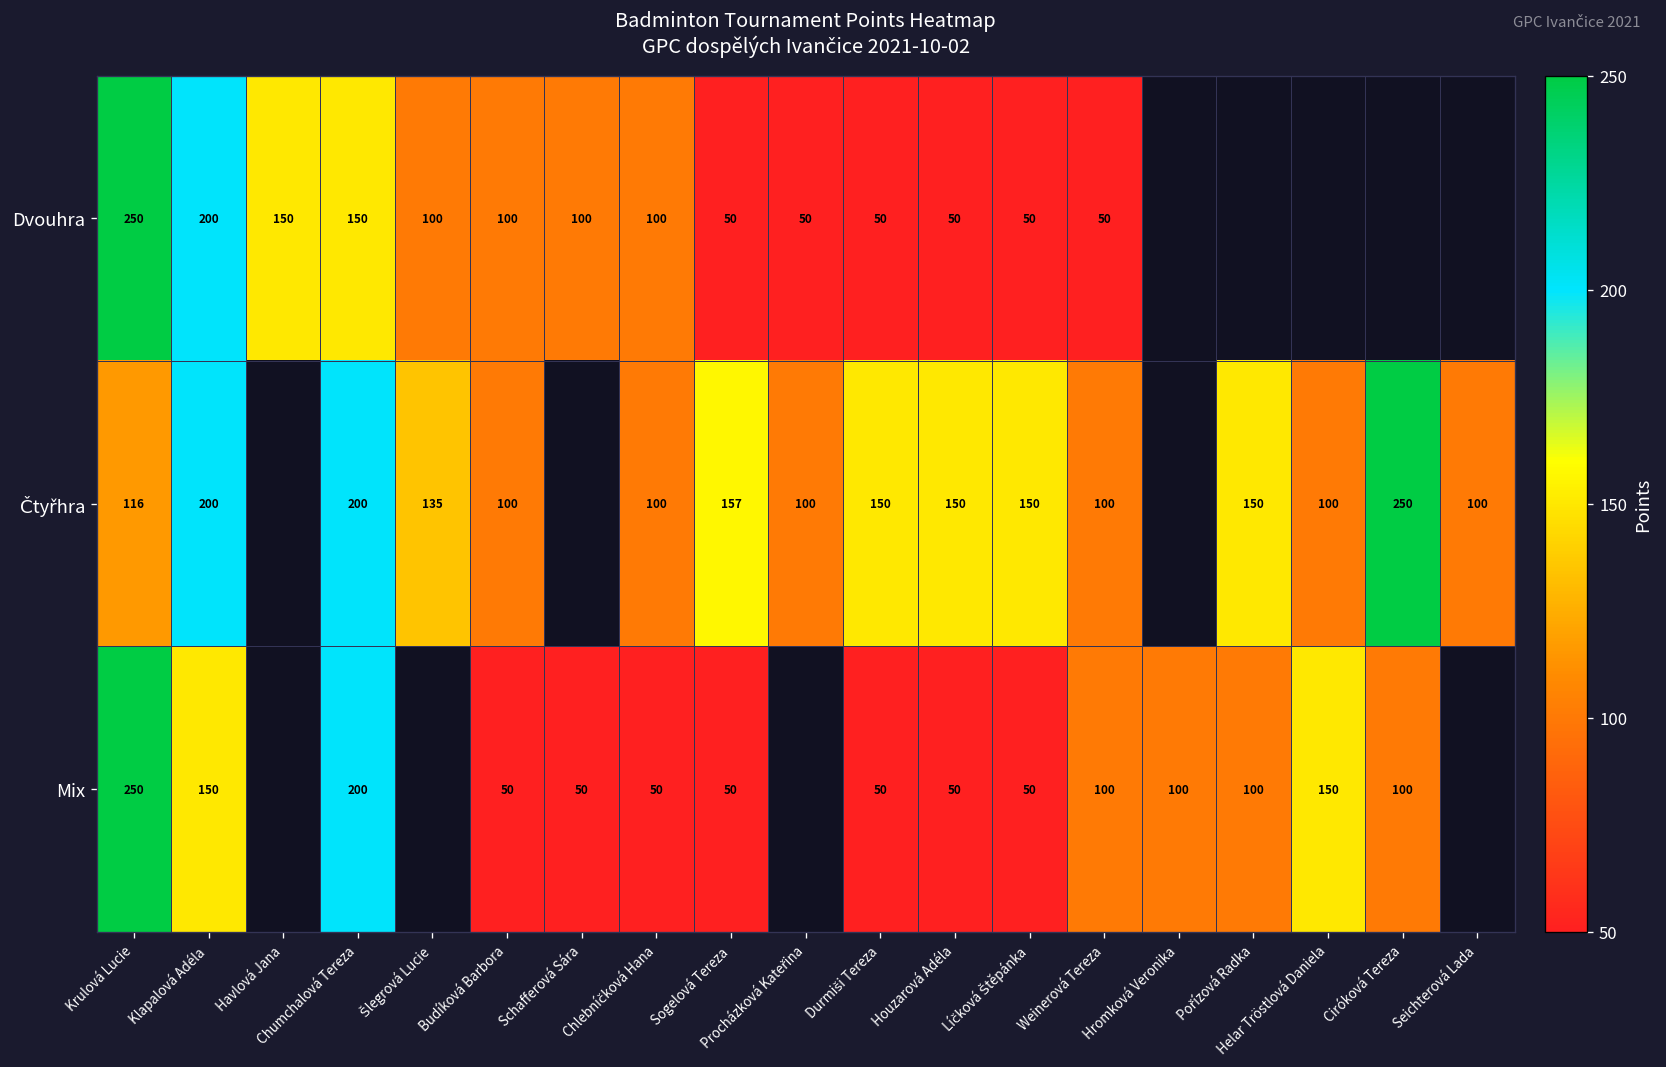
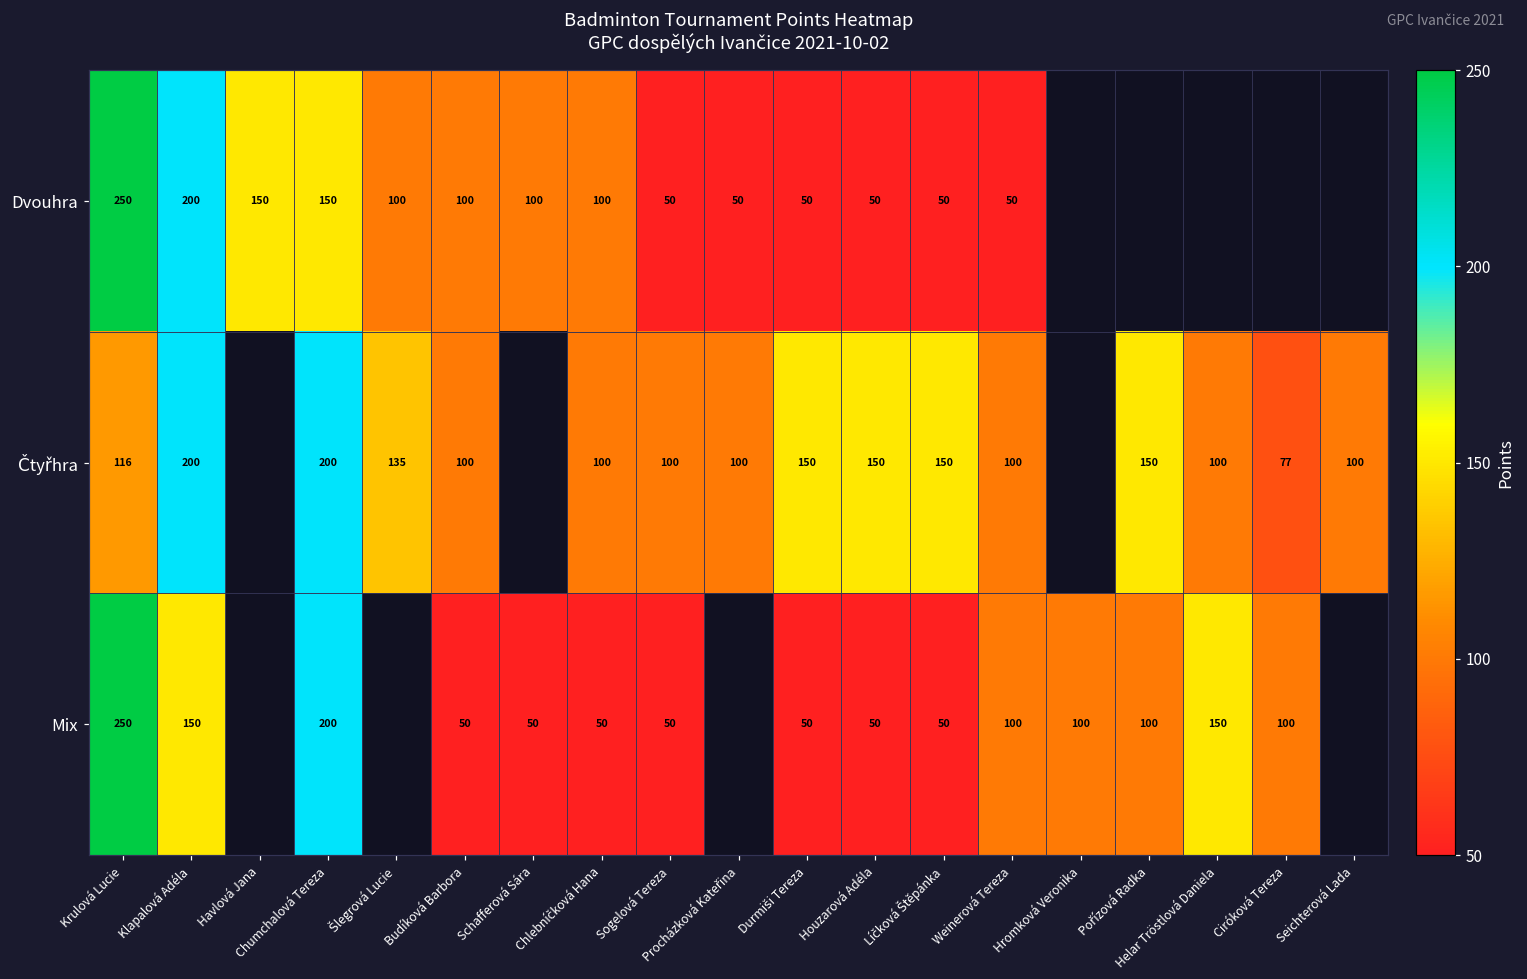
  {
    "Dvouhra": {
      "Krulová Lucie": 250,
      "Klapalová Adéla": 200,
      "Havlová Jana": 150,
      "Chumchalová Tereza": 150,
      "Šlegrová Lucie": 100,
      "Budíková Barbora": 100,
      "Schafferová Sára": 100,
      "Chlebníčková Hana": 100,
      "Sogelová Tereza": 50,
      "Procházková Kateřina": 50,
      "Durmiši Tereza": 50,
      "Houzarová Adéla": 50,
      "Líčková Štěpánka": 50,
      "Weinerová Tereza": 50
    },
    "Čtyřhra": {
      "Krulová Lucie": 116,
      "Klapalová Adéla": 200,
      "Chumchalová Tereza": 200,
      "Šlegrová Lucie": 135,
      "Budíková Barbora": 100,
      "Chlebníčková Hana": 100,
-     "Sogelová Tereza": 157,
+     "Sogelová Tereza": 100,
      "Procházková Kateřina": 100,
      "Durmiši Tereza": 150,
      "Houzarová Adéla": 150,
      "Líčková Štěpánka": 150,
      "Weinerová Tereza": 100,
      "Pořízová Radka": 150,
      "Helar Tröstlová Daniela": 100,
-     "Ciróková Tereza": 250,
+     "Ciróková Tereza": 77,
      "Seichterová Lada": 100
    },
    "Mix": {
      "Krulová Lucie": 250,
      "Klapalová Adéla": 150,
      "Chumchalová Tereza": 200,
      "Budíková Barbora": 50,
      "Schafferová Sára": 50,
      "Chlebníčková Hana": 50,
      "Sogelová Tereza": 50,
      "Durmiši Tereza": 50,
      "Houzarová Adéla": 50,
      "Líčková Štěpánka": 50,
      "Weinerová Tereza": 100,
      "Hromková Veronika": 100,
      "Pořízová Radka": 100,
      "Helar Tröstlová Daniela": 150,
      "Ciróková Tereza": 100
    }
  }
